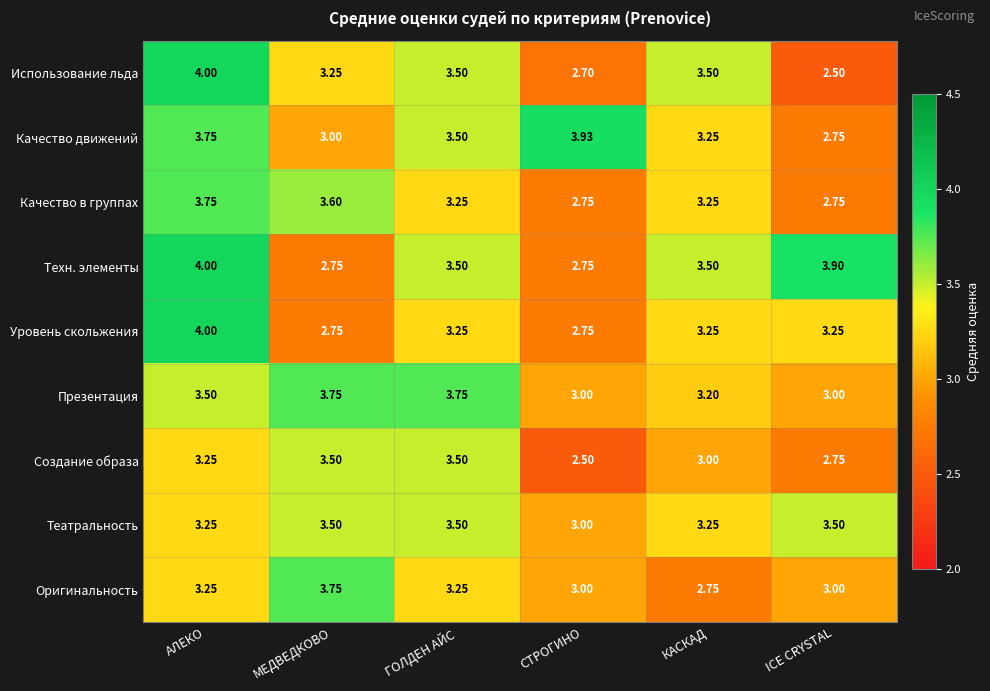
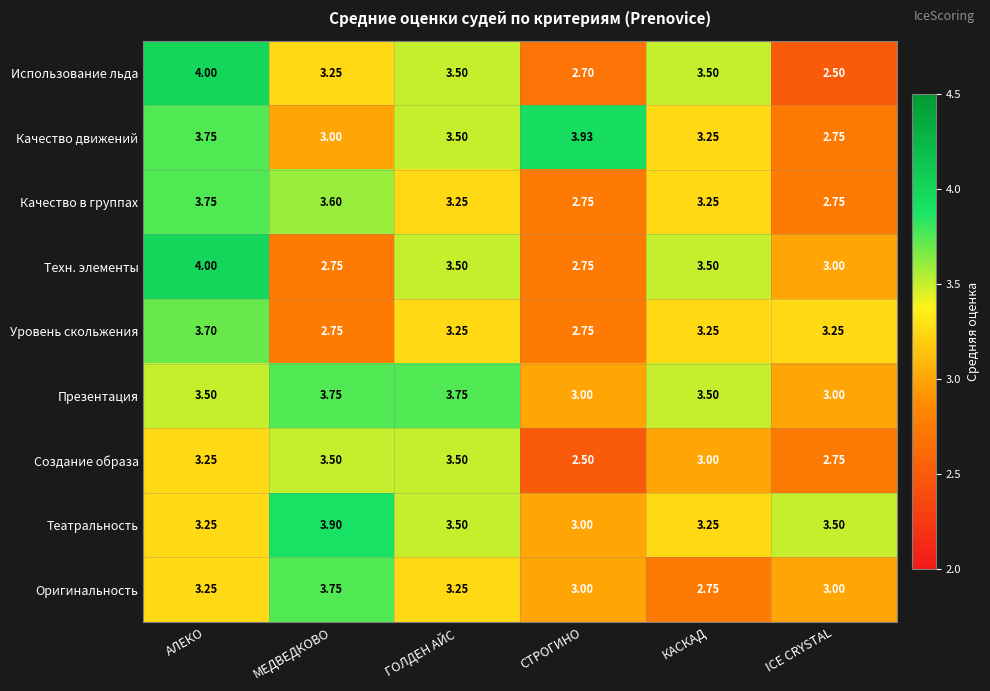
  {
    "Использование льда": {
      "АЛЕКО": 4.00,
      "МЕДВЕДКОВО": 3.25,
      "ГОЛДЕН АЙС": 3.50,
      "СТРОГИНО": 2.70,
      "КАСКАД": 3.50,
      "ICE CRYSTAL": 2.50
    },
    "Качество движений": {
      "АЛЕКО": 3.75,
      "МЕДВЕДКОВО": 3.00,
      "ГОЛДЕН АЙС": 3.50,
      "СТРОГИНО": 3.93,
      "КАСКАД": 3.25,
      "ICE CRYSTAL": 2.75
    },
    "Качество в группах": {
      "АЛЕКО": 3.75,
      "МЕДВЕДКОВО": 3.60,
      "ГОЛДЕН АЙС": 3.25,
      "СТРОГИНО": 2.75,
      "КАСКАД": 3.25,
      "ICE CRYSTAL": 2.75
    },
    "Техн. элементы": {
      "АЛЕКО": 4.00,
      "МЕДВЕДКОВО": 2.75,
      "ГОЛДЕН АЙС": 3.50,
      "СТРОГИНО": 2.75,
      "КАСКАД": 3.50,
-     "ICE CRYSTAL": 3.90
+     "ICE CRYSTAL": 3.00
    },
    "Уровень скольжения": {
-     "АЛЕКО": 4.00,
+     "АЛЕКО": 3.70,
      "МЕДВЕДКОВО": 2.75,
      "ГОЛДЕН АЙС": 3.25,
      "СТРОГИНО": 2.75,
      "КАСКАД": 3.25,
      "ICE CRYSTAL": 3.25
    },
    "Презентация": {
      "АЛЕКО": 3.50,
      "МЕДВЕДКОВО": 3.75,
      "ГОЛДЕН АЙС": 3.75,
      "СТРОГИНО": 3.00,
-     "КАСКАД": 3.20,
+     "КАСКАД": 3.50,
      "ICE CRYSTAL": 3.00
    },
    "Создание образа": {
      "АЛЕКО": 3.25,
      "МЕДВЕДКОВО": 3.50,
      "ГОЛДЕН АЙС": 3.50,
      "СТРОГИНО": 2.50,
      "КАСКАД": 3.00,
      "ICE CRYSTAL": 2.75
    },
    "Театральность": {
      "АЛЕКО": 3.25,
-     "МЕДВЕДКОВО": 3.50,
+     "МЕДВЕДКОВО": 3.90,
      "ГОЛДЕН АЙС": 3.50,
      "СТРОГИНО": 3.00,
      "КАСКАД": 3.25,
      "ICE CRYSTAL": 3.50
    },
    "Оригинальность": {
      "АЛЕКО": 3.25,
      "МЕДВЕДКОВО": 3.75,
      "ГОЛДЕН АЙС": 3.25,
      "СТРОГИНО": 3.00,
      "КАСКАД": 2.75,
      "ICE CRYSTAL": 3.00
    }
  }
